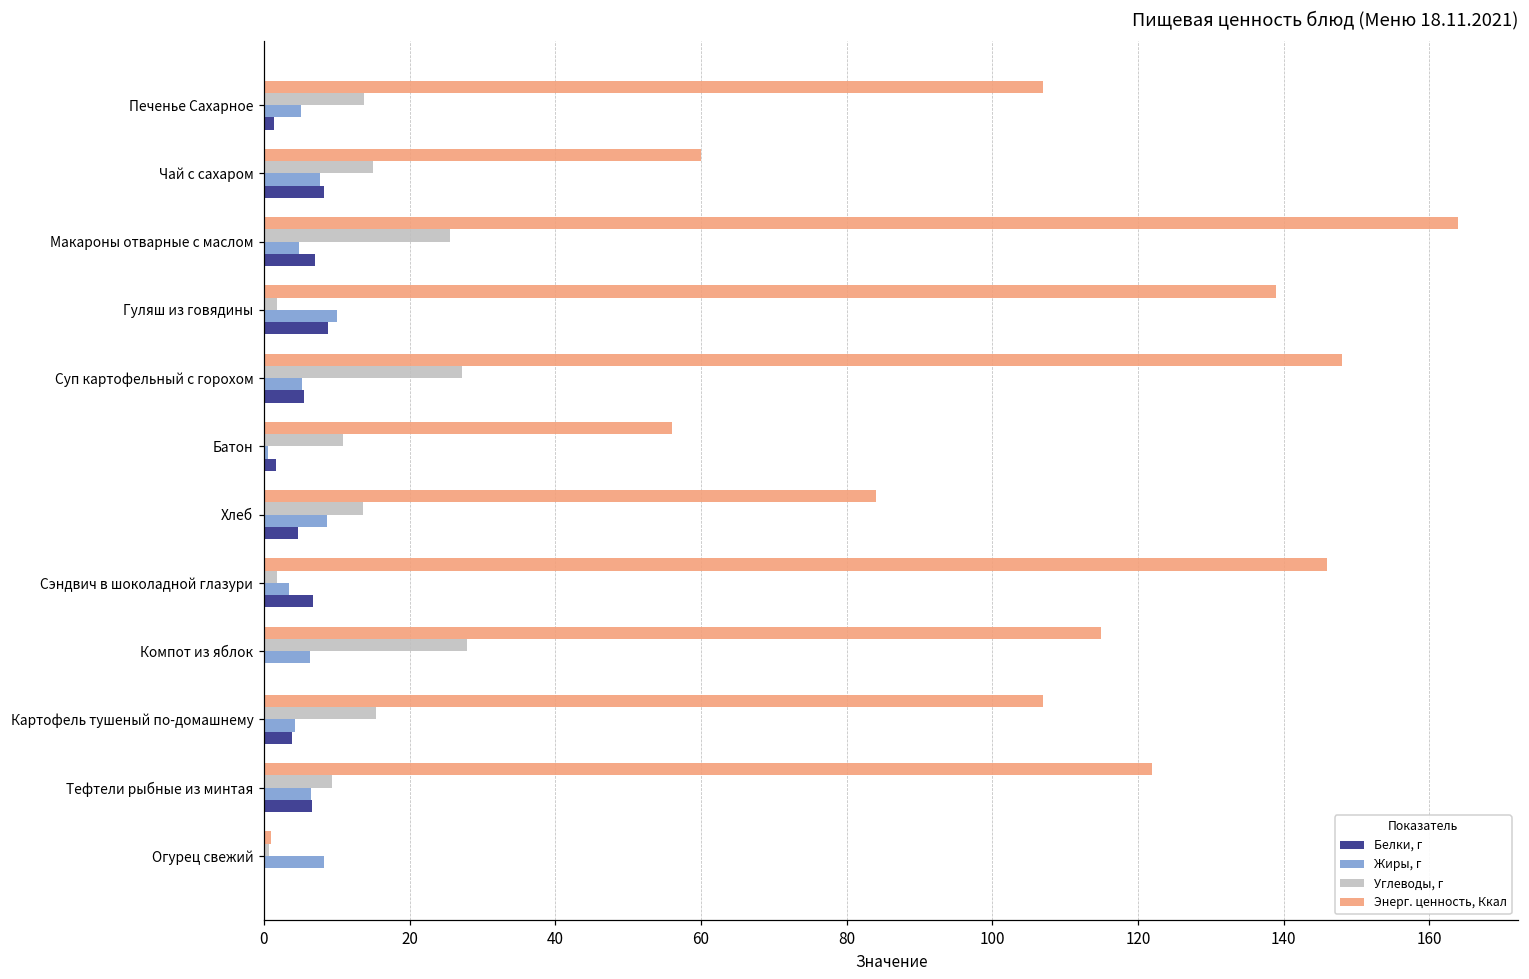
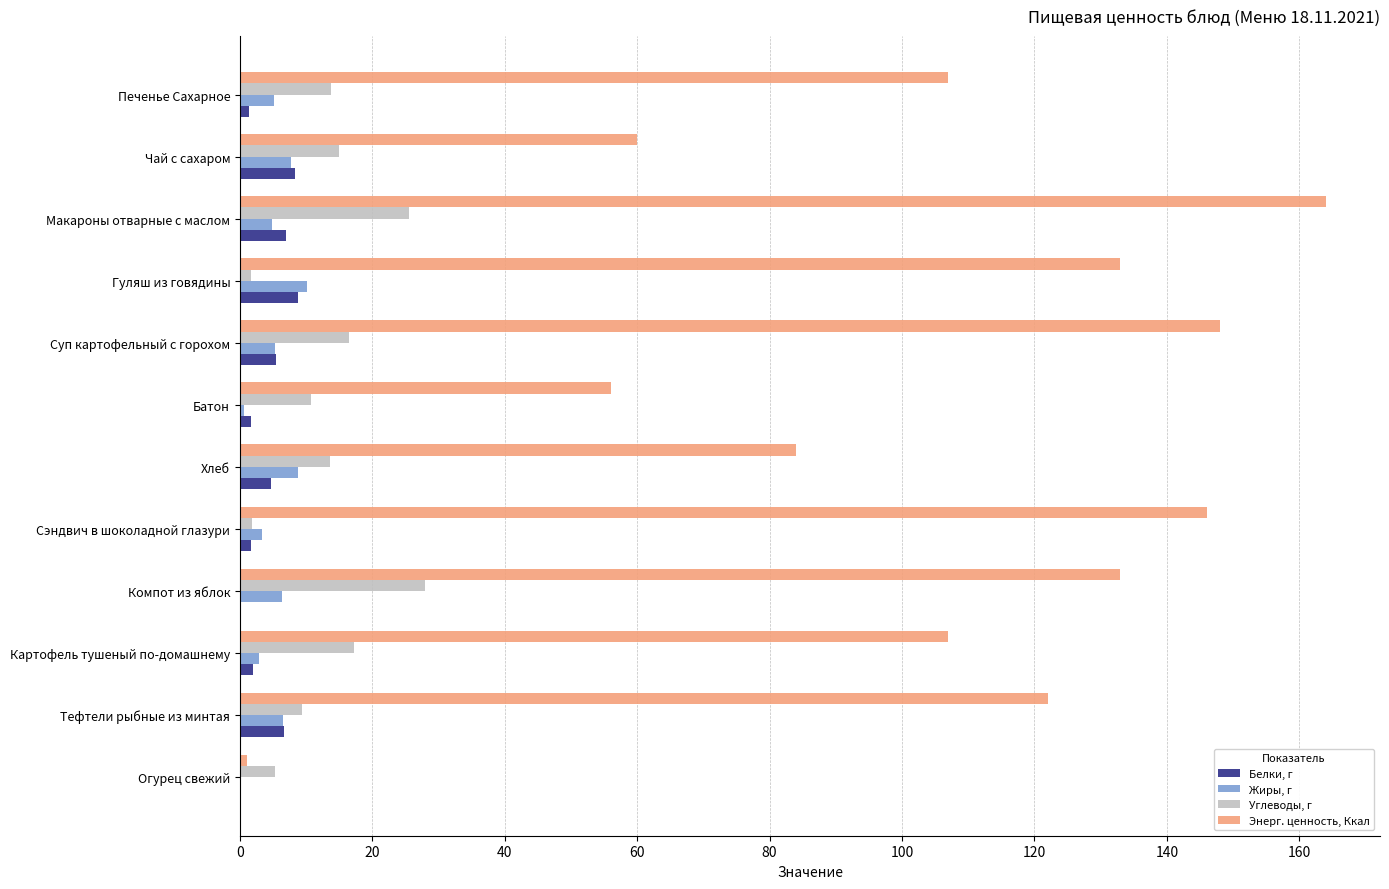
  {
    "Белки, г": {
      "Печенье Сахарное": 1,
      "Чай с сахаром": 8,
      "Макароны отварные с маслом": 7,
      "Гуляш из говядины": 9,
      "Суп картофельный с горохом": 5,
      "Батон": 2,
      "Хлеб": 5,
-     "Сэндвич в шоколадной глазури": 7,
-     "Картофель тушеный по-домашнему": 4,
+     "Сэндвич в шоколадной глазури": 2,
+     "Картофель тушеный по-домашнему": 2,
      "Тефтели рыбные из минтая": 7
    },
    "Жиры, г": {
      "Печенье Сахарное": 5,
      "Чай с сахаром": 8,
      "Макароны отварные с маслом": 5,
      "Гуляш из говядины": 10,
      "Суп картофельный с горохом": 5,
      "Батон": 1,
      "Хлеб": 9,
      "Сэндвич в шоколадной глазури": 3,
      "Компот из яблок": 6,
-     "Картофель тушеный по-домашнему": 4,
+     "Картофель тушеный по-домашнему": 3,
      "Тефтели рыбные из минтая": 6,
-     "Огурец свежий": 8
+     "Огурец свежий": 0
    },
    "Углеводы, г": {
      "Печенье Сахарное": 14,
      "Чай с сахаром": 15,
      "Макароны отварные с маслом": 26,
      "Гуляш из говядины": 2,
-     "Суп картофельный с горохом": 27,
+     "Суп картофельный с горохом": 17,
      "Батон": 11,
      "Хлеб": 14,
      "Сэндвич в шоколадной глазури": 2,
      "Компот из яблок": 28,
-     "Картофель тушеный по-домашнему": 15,
+     "Картофель тушеный по-домашнему": 17,
      "Тефтели рыбные из минтая": 9,
-     "Огурец свежий": 1
+     "Огурец свежий": 5
    },
    "Энерг. ценность, Ккал": {
      "Печенье Сахарное": 107,
      "Чай с сахаром": 60,
      "Макароны отварные с маслом": 164,
-     "Гуляш из говядины": 139,
+     "Гуляш из говядины": 133,
      "Суп картофельный с горохом": 148,
      "Батон": 56,
      "Хлеб": 84,
      "Сэндвич в шоколадной глазури": 146,
-     "Компот из яблок": 115,
+     "Компот из яблок": 133,
      "Картофель тушеный по-домашнему": 107,
      "Тефтели рыбные из минтая": 122,
      "Огурец свежий": 1
    }
  }
